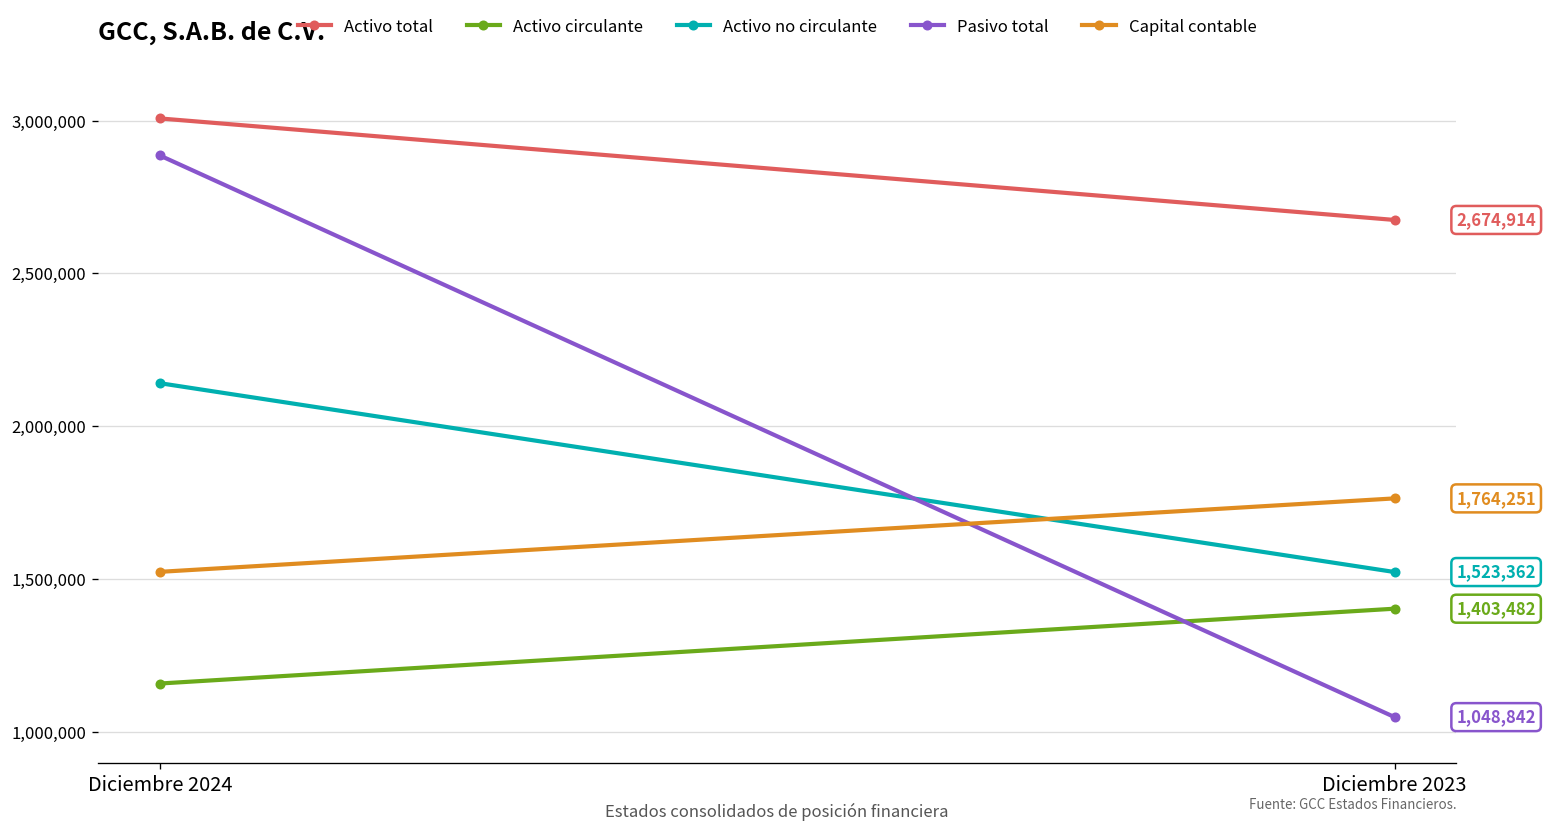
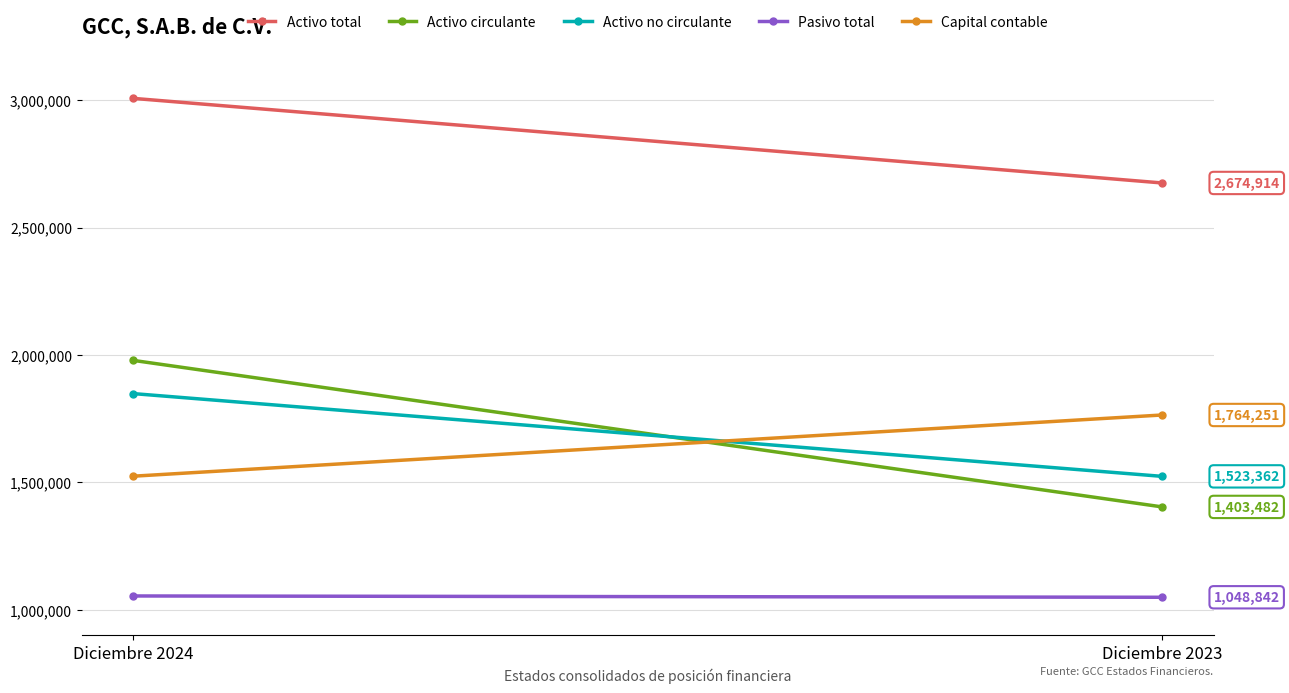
  {
    "Activo total": {
      "Diciembre 2024": "3,010,000",
      "Diciembre 2023": "2,670,000"
    },
    "Activo circulante": {
-     "Diciembre 2024": "1,160,000",
+     "Diciembre 2024": "1,980,000",
      "Diciembre 2023": "1,400,000"
    },
    "Activo no circulante": {
-     "Diciembre 2024": "2,140,000",
+     "Diciembre 2024": "1,850,000",
      "Diciembre 2023": "1,520,000"
    },
    "Pasivo total": {
-     "Diciembre 2024": "2,890,000",
+     "Diciembre 2024": "1,050,000",
      "Diciembre 2023": "1,050,000"
    },
    "Capital contable": {
      "Diciembre 2024": "1,520,000",
      "Diciembre 2023": "1,760,000"
    }
  }
